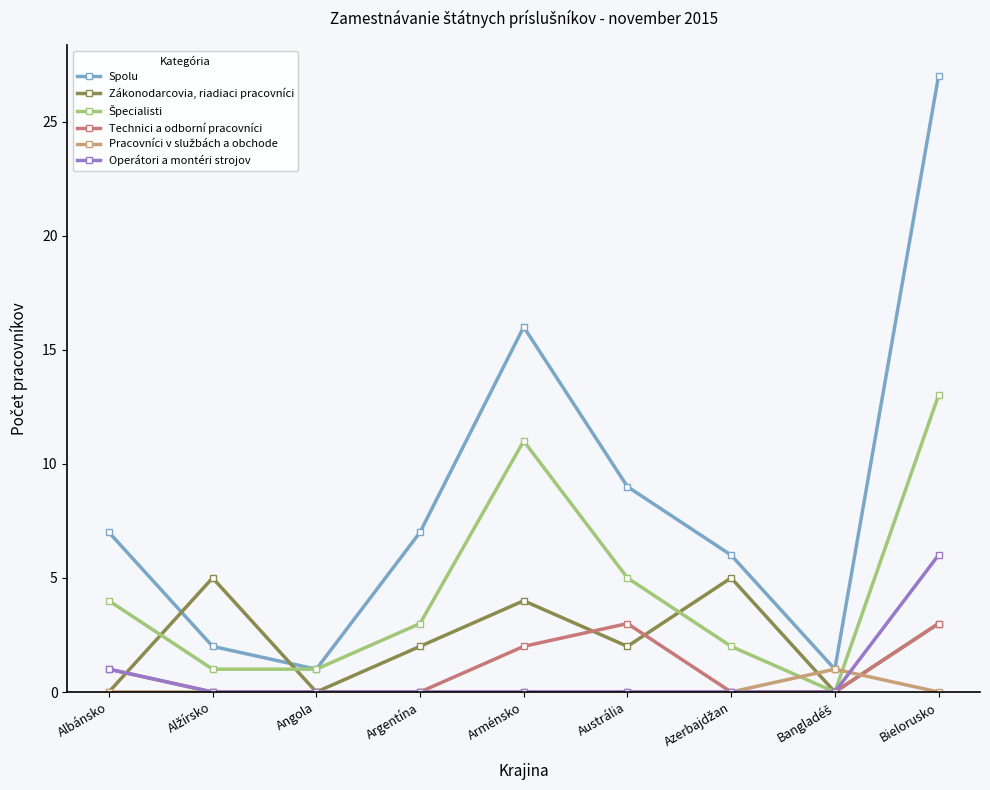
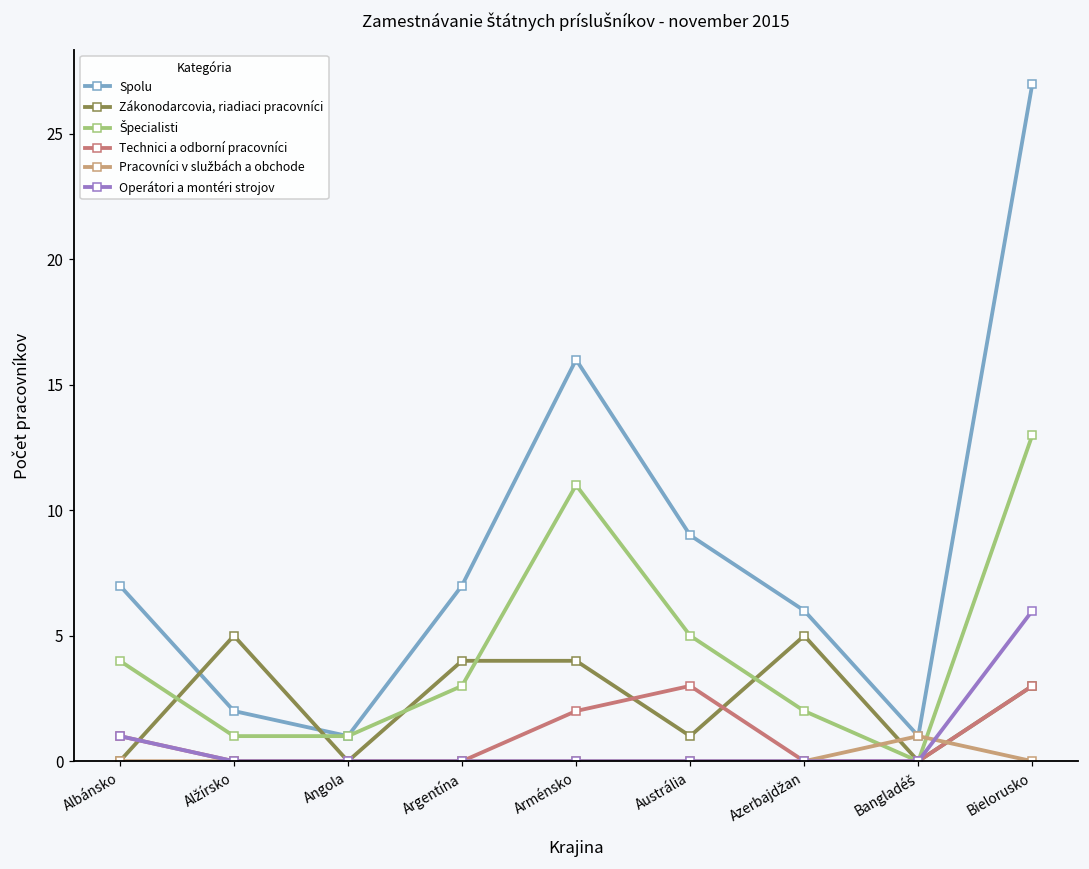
  {
    "Zákonodarcovia, riadiaci pracovníci": {
      "Alžírsko": 5,
-     "Argentína": 2,
+     "Argentína": 4,
      "Arménsko": 4,
-     "Austrália": 2,
+     "Austrália": 1,
      "Azerbajdžan": 5
    }
  }
